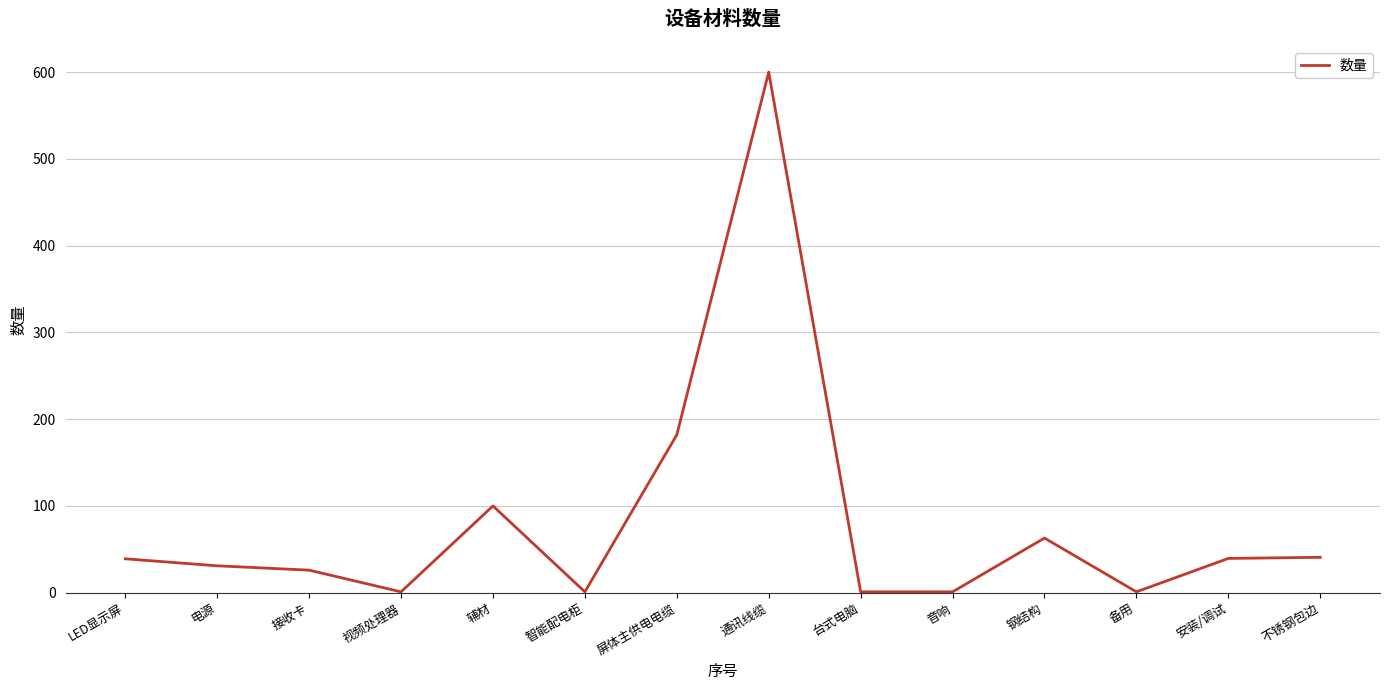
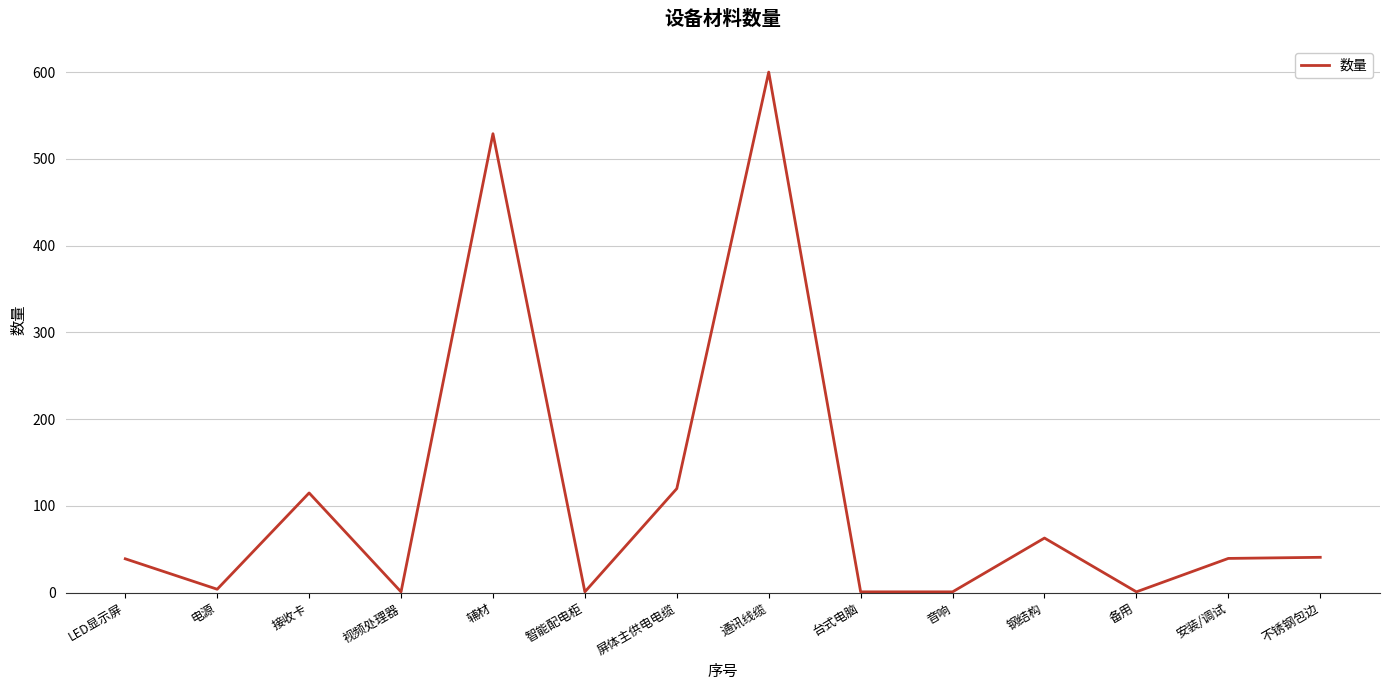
  {
    "LED显示屏": 40,
-   "电源": 30,
-   "接收卡": 30,
+   "电源": 0,
+   "接收卡": 120,
    "视频处理器": 0,
-   "辅材": 100,
+   "辅材": 530,
    "智能配电柜": 0,
-   "屏体主供电电缆": 180,
+   "屏体主供电电缆": 120,
    "通讯线缆": 600,
    "台式电脑": 0,
    "音响": 0,
    "钢结构": 60,
    "备用": 0,
    "安装/调试": 40,
    "不锈钢包边": 40
  }
